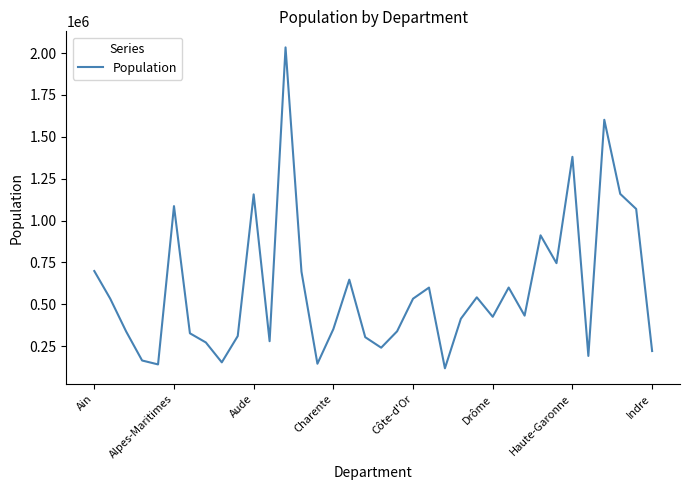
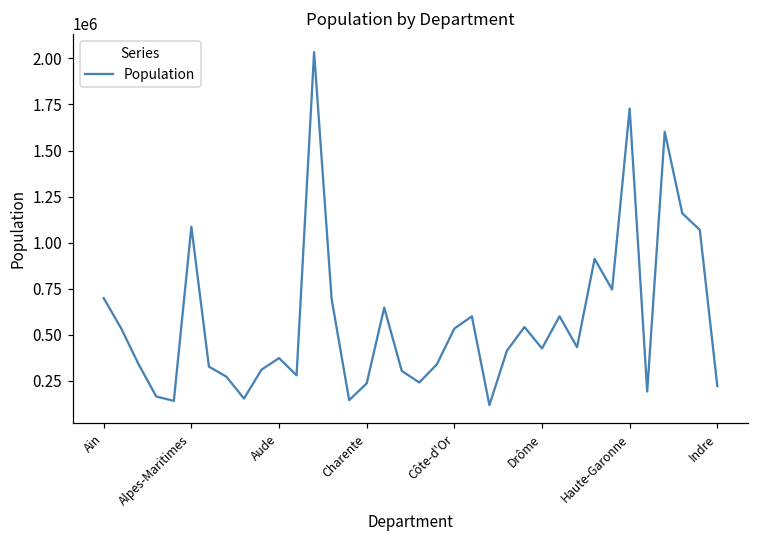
  {
    "Ain": 700000,
    "Alpes-Maritimes": 1090000,
-   "Aude": 1160000,
-   "Charente": 350000,
+   "Aude": 370000,
+   "Charente": 240000,
    "Côte-d'Or": 530000,
    "Drôme": 430000,
-   "Haute-Garonne": 1380000,
+   "Haute-Garonne": 1730000,
    "Indre": 220000
  }
